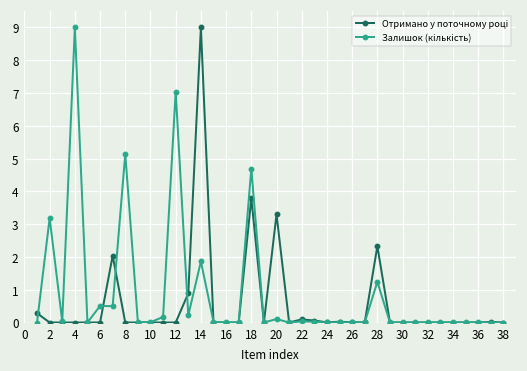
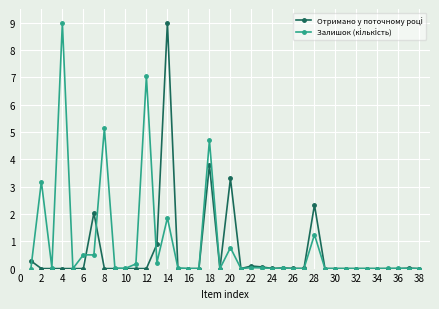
  {
    "Отримано у поточному році": {
      "2": 0.0,
      "4": 0.0,
      "6": 0.0,
      "8": 0.0,
      "12": 0.0,
      "14": 9.0,
      "18": 3.8,
      "20": 3.3,
      "28": 2.3
    },
    "Залишок (кількість)": {
      "2": 3.2,
      "4": 9.0,
      "6": 0.5,
      "8": 5.1,
      "12": 7.0,
      "14": 1.9,
      "18": 4.7,
-     "20": 0.1,
+     "20": 0.8,
      "28": 1.2
    }
  }
